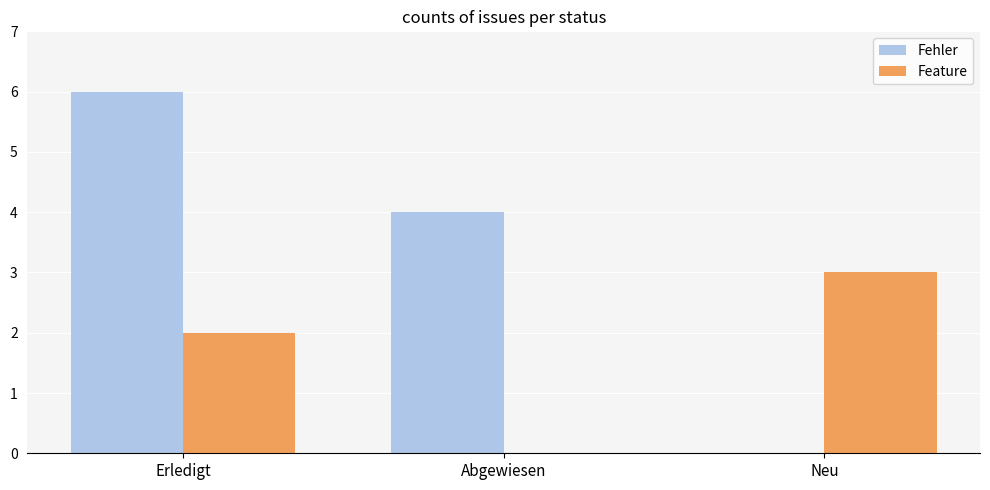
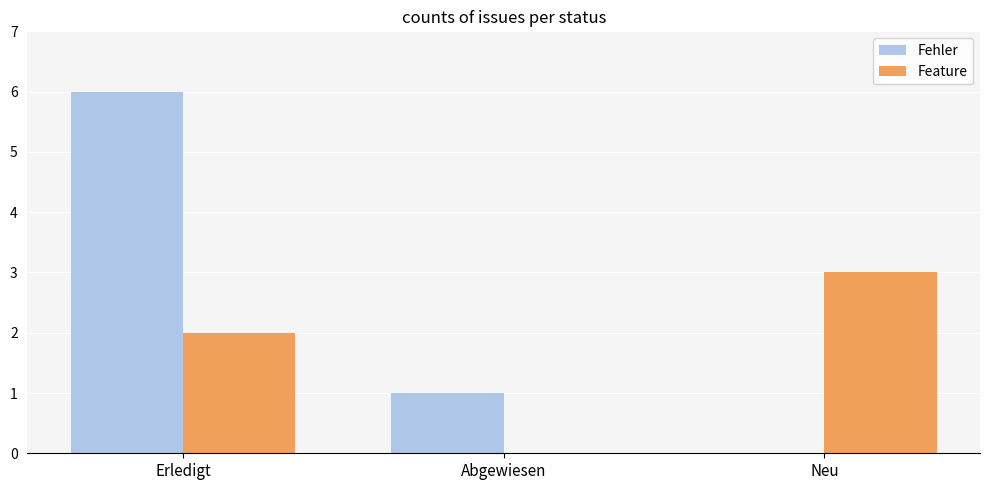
  {
    "Fehler": {
      "Erledigt": 6,
-     "Abgewiesen": 4,
+     "Abgewiesen": 1,
      "Neu": 0
    },
    "Feature": {
      "Erledigt": 2,
      "Abgewiesen": 0,
      "Neu": 3
    }
  }
